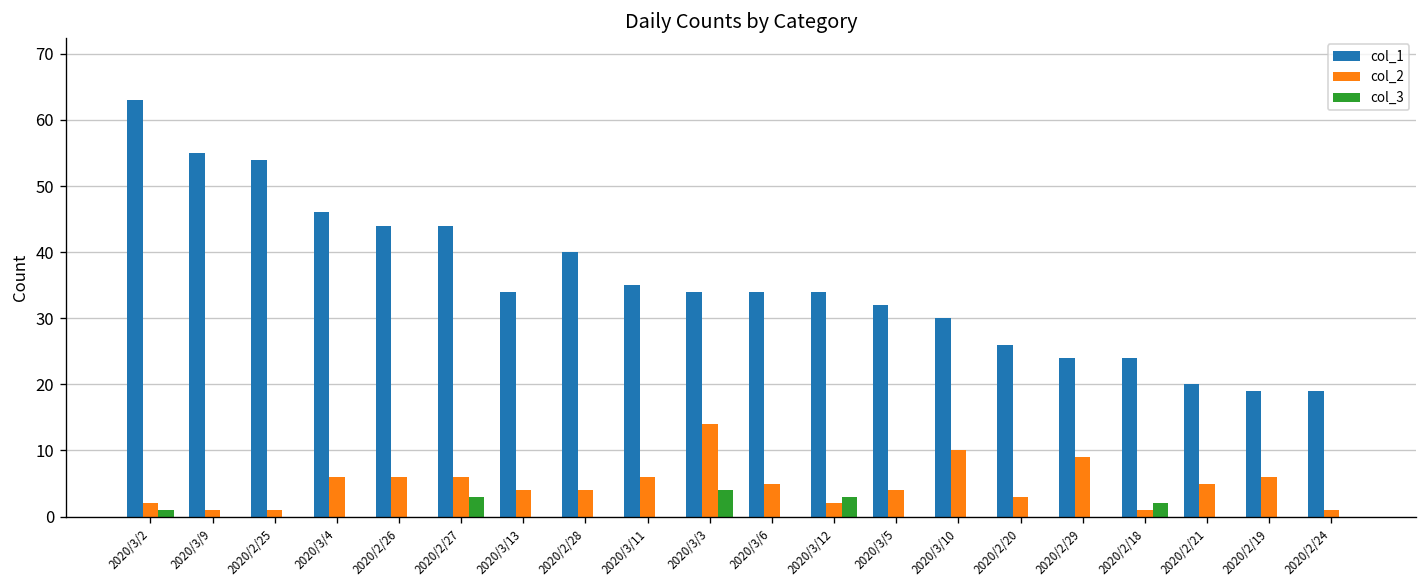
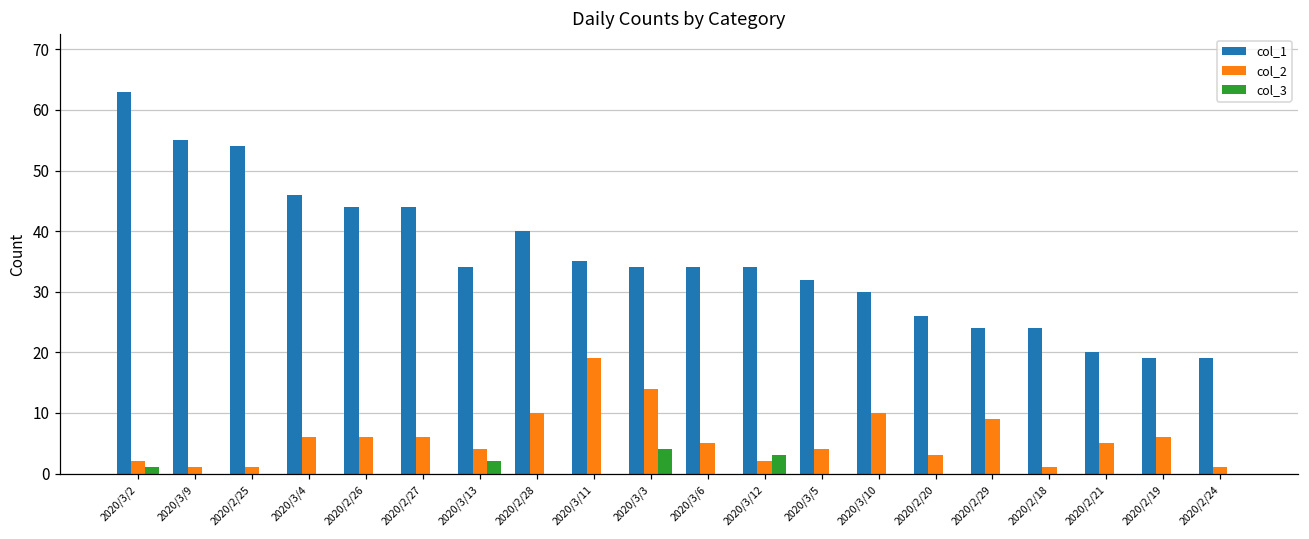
  {
    "col_1": {
      "2020/3/2": 63,
      "2020/3/9": 55,
      "2020/2/25": 54,
      "2020/3/4": 46,
      "2020/2/26": 44,
      "2020/2/27": 44,
      "2020/3/13": 34,
      "2020/2/28": 40,
      "2020/3/11": 35,
      "2020/3/3": 34,
      "2020/3/6": 34,
      "2020/3/12": 34,
      "2020/3/5": 32,
      "2020/3/10": 30,
      "2020/2/20": 26,
      "2020/2/29": 24,
      "2020/2/18": 24,
      "2020/2/21": 20,
      "2020/2/19": 19,
      "2020/2/24": 19
    },
    "col_2": {
      "2020/3/2": 2,
      "2020/3/9": 1,
      "2020/2/25": 1,
      "2020/3/4": 6,
      "2020/2/26": 6,
      "2020/2/27": 6,
      "2020/3/13": 4,
-     "2020/2/28": 4,
-     "2020/3/11": 6,
+     "2020/2/28": 10,
+     "2020/3/11": 19,
      "2020/3/3": 14,
      "2020/3/6": 5,
      "2020/3/12": 2,
      "2020/3/5": 4,
      "2020/3/10": 10,
      "2020/2/20": 3,
      "2020/2/29": 9,
      "2020/2/18": 1,
      "2020/2/21": 5,
      "2020/2/19": 6,
      "2020/2/24": 1
    },
    "col_3": {
      "2020/3/2": 1,
      "2020/3/9": 0,
      "2020/2/25": 0,
      "2020/3/4": 0,
      "2020/2/26": 0,
-     "2020/2/27": 3,
-     "2020/3/13": 0,
+     "2020/2/27": 0,
+     "2020/3/13": 2,
      "2020/2/28": 0,
      "2020/3/11": 0,
      "2020/3/3": 4,
      "2020/3/6": 0,
      "2020/3/12": 3,
      "2020/3/5": 0,
      "2020/3/10": 0,
      "2020/2/20": 0,
      "2020/2/29": 0,
-     "2020/2/18": 2,
+     "2020/2/18": 0,
      "2020/2/21": 0,
      "2020/2/19": 0,
      "2020/2/24": 0
    }
  }
